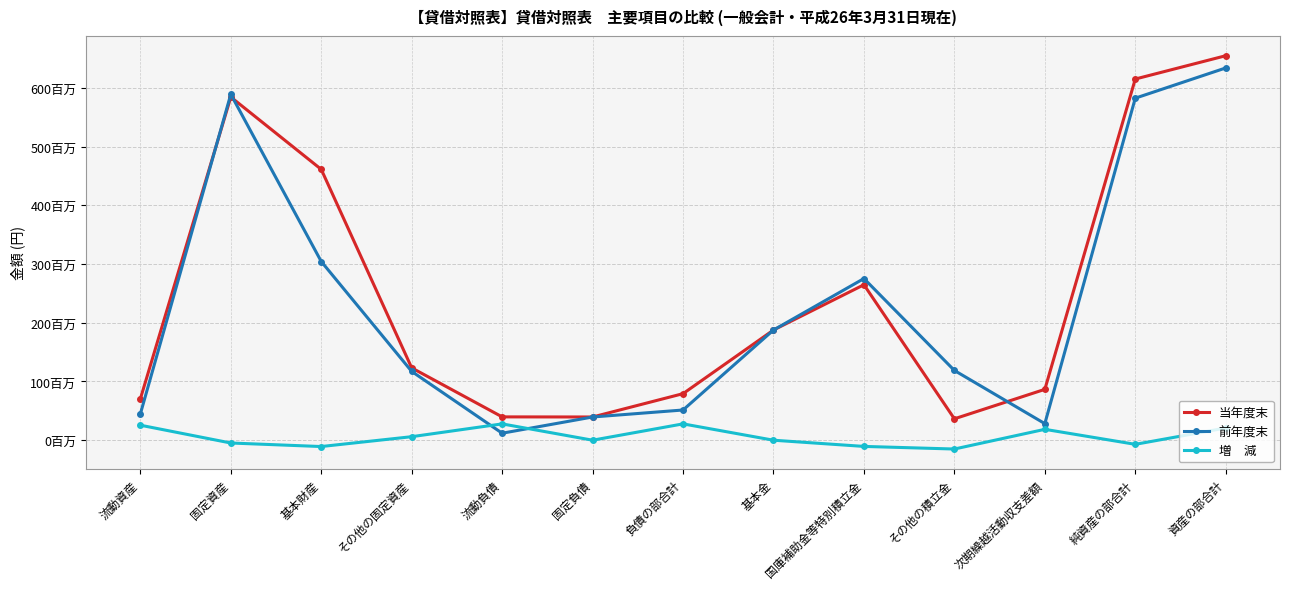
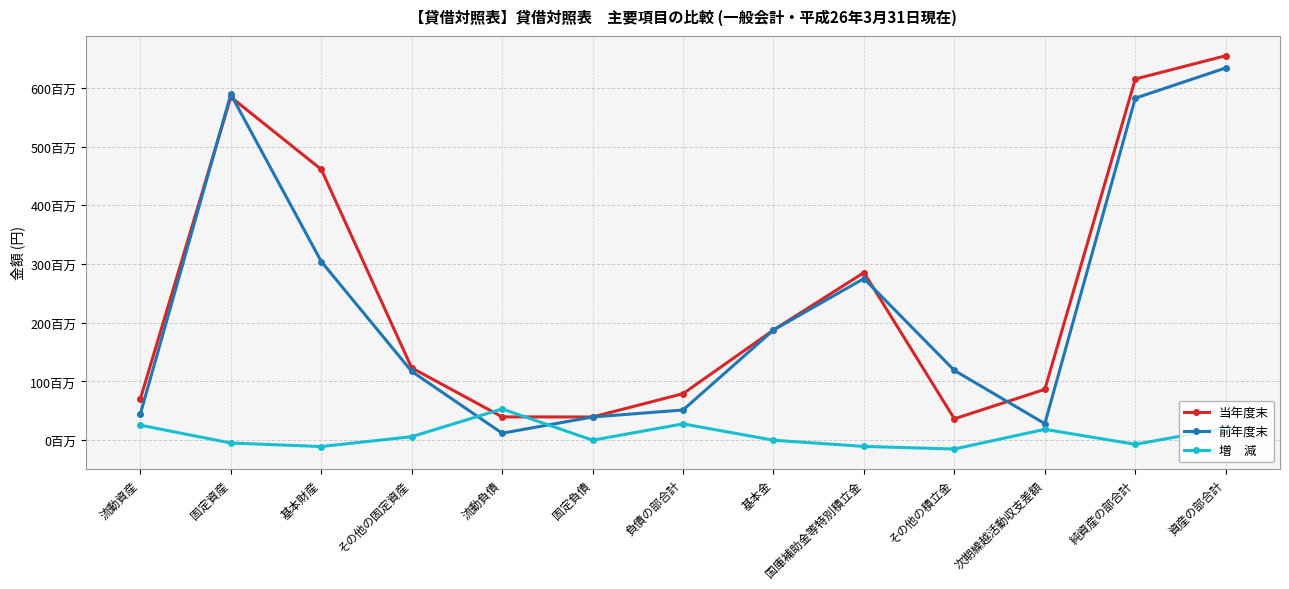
  {
    "当年度末": {
      "流動資産": "70百万",
      "固定資産": "580百万",
      "基本財産": "460百万",
      "その他の固定資産": "120百万",
      "流動負債": "40百万",
      "負債の部合計": "80百万",
-     "国庫補助金等特別積立金": "260百万",
+     "国庫補助金等特別積立金": "290百万",
      "その他の積立金": "40百万",
      "次期繰越活動収支差額": "90百万",
      "純資産の部合計": "610百万",
      "資産の部合計": "650百万"
    },
    "前年度末": {
      "流動資産": "40百万",
      "固定資産": "590百万",
      "基本財産": "300百万",
      "その他の固定資産": "120百万",
      "流動負債": "10百万",
      "負債の部合計": "50百万",
      "国庫補助金等特別積立金": "280百万",
      "その他の積立金": "120百万",
      "次期繰越活動収支差額": "30百万",
      "純資産の部合計": "580百万",
      "資産の部合計": "630百万"
    },
    "増 減": {
      "流動資産": "30百万",
      "固定資産": "0百万",
      "基本財産": "-10百万",
      "その他の固定資産": "10百万",
-     "流動負債": "30百万",
+     "流動負債": "50百万",
      "固定負債": "0百万",
      "負債の部合計": "30百万",
      "基本金": "0百万",
      "国庫補助金等特別積立金": "-10百万",
      "その他の積立金": "-20百万",
      "次期繰越活動収支差額": "20百万",
      "純資産の部合計": "-10百万"
    }
  }
